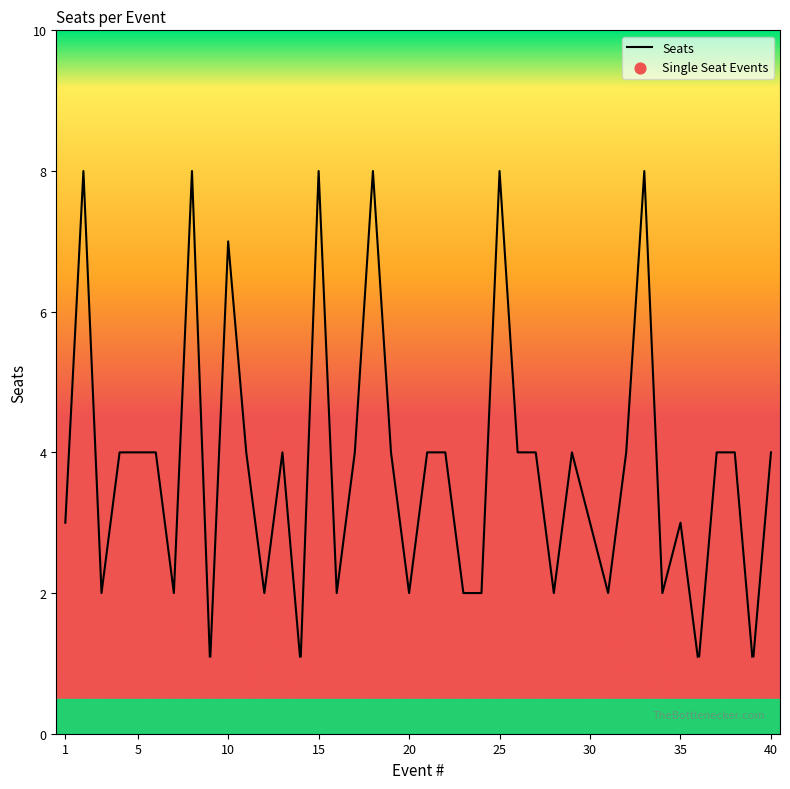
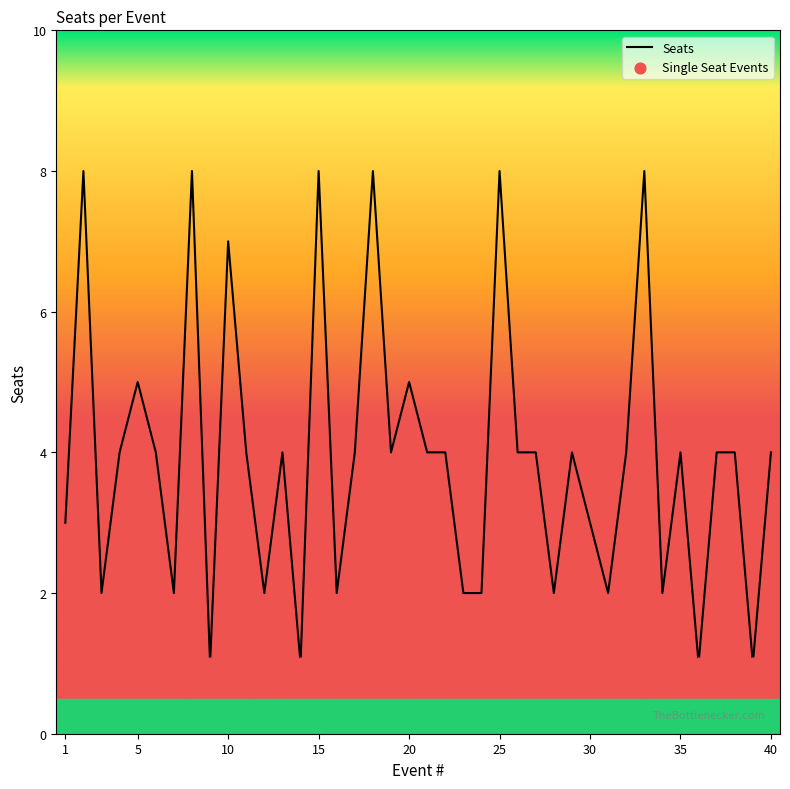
  {
    "Seats": {
      "1": 3,
-     "5": 4,
+     "5": 5,
      "10": 7,
      "15": 8,
-     "20": 2,
+     "20": 5,
      "25": 8,
      "30": 3,
-     "35": 3,
+     "35": 4,
      "40": 4
    }
  }
